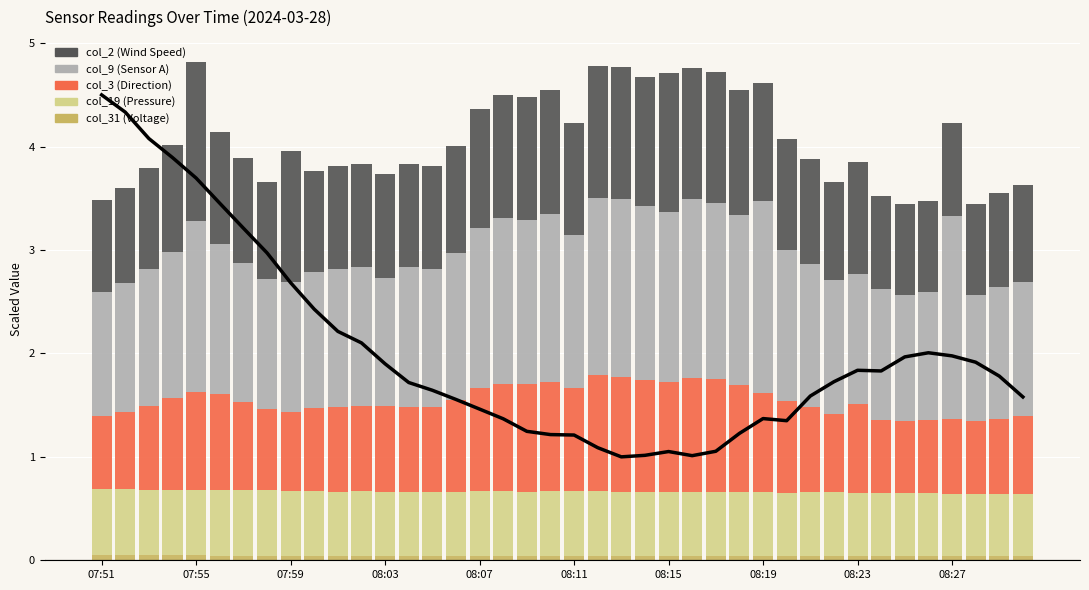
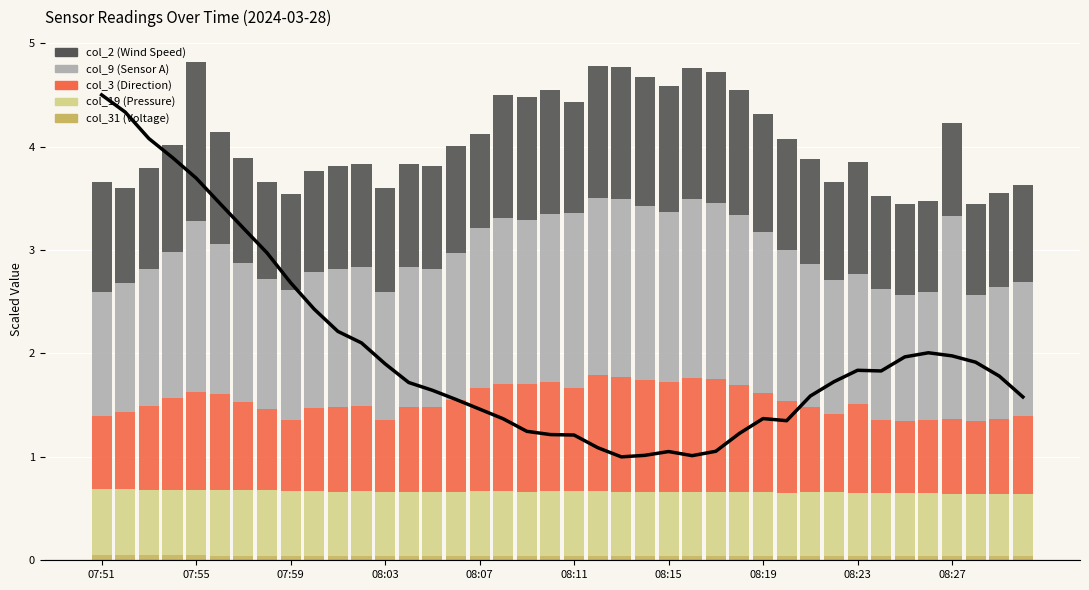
  {
    "col_3 (Direction)": {
      "07:51": 0.70,
      "07:55": 0.95,
-     "07:59": 0.77,
-     "08:03": 0.83,
+     "07:59": 0.69,
+     "08:03": 0.69,
      "08:07": 1.00,
      "08:11": 1.00,
      "08:15": 1.06,
      "08:19": 0.96,
      "08:23": 0.86,
      "08:27": 0.72
    },
    "col_9 (Sensor A)": {
      "07:51": 1.20,
      "07:55": 1.65,
      "07:59": 1.25,
      "08:03": 1.24,
      "08:07": 1.55,
-     "08:11": 1.48,
+     "08:11": 1.69,
      "08:15": 1.65,
-     "08:19": 1.85,
+     "08:19": 1.55,
      "08:23": 1.25,
      "08:27": 1.96
    },
    "col_2 (Wind Speed)": {
-     "07:51": 0.89,
+     "07:51": 1.06,
      "07:55": 1.54,
-     "07:59": 1.27,
+     "07:59": 0.93,
      "08:03": 1.00,
-     "08:07": 1.15,
+     "08:07": 0.91,
      "08:11": 1.08,
-     "08:15": 1.34,
+     "08:15": 1.22,
      "08:19": 1.14,
      "08:23": 1.09,
      "08:27": 0.90
    }
  }
